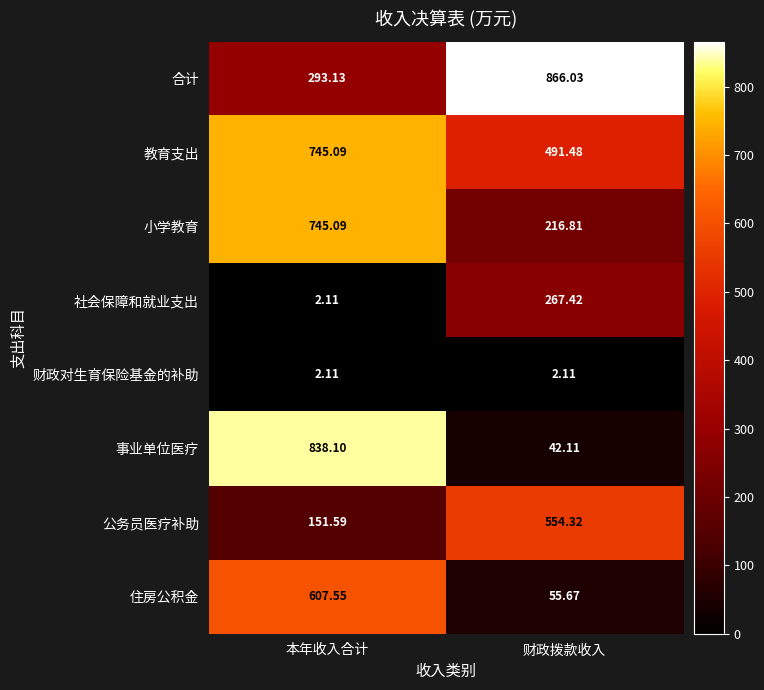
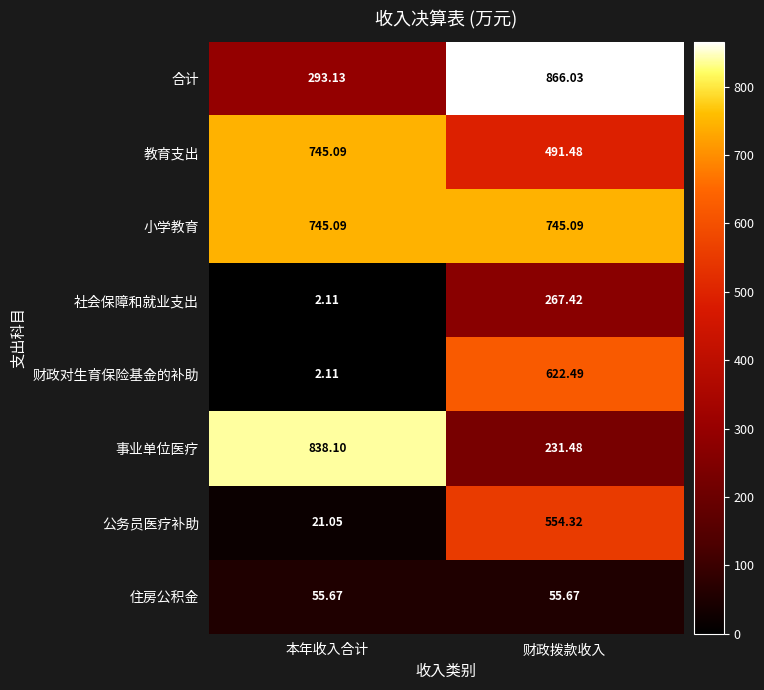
  {
    "合计": {
      "本年收入合计": 293.13,
      "财政拨款收入": 866.03
    },
    "教育支出": {
      "本年收入合计": 745.09,
      "财政拨款收入": 491.48
    },
    "小学教育": {
      "本年收入合计": 745.09,
-     "财政拨款收入": 216.81
+     "财政拨款收入": 745.09
    },
    "社会保障和就业支出": {
      "本年收入合计": 2.11,
      "财政拨款收入": 267.42
    },
    "财政对生育保险基金的补助": {
      "本年收入合计": 2.11,
-     "财政拨款收入": 2.11
+     "财政拨款收入": 622.49
    },
    "事业单位医疗": {
      "本年收入合计": 838.10,
-     "财政拨款收入": 42.11
+     "财政拨款收入": 231.48
    },
    "公务员医疗补助": {
-     "本年收入合计": 151.59,
+     "本年收入合计": 21.05,
      "财政拨款收入": 554.32
    },
    "住房公积金": {
-     "本年收入合计": 607.55,
+     "本年收入合计": 55.67,
      "财政拨款收入": 55.67
    }
  }
